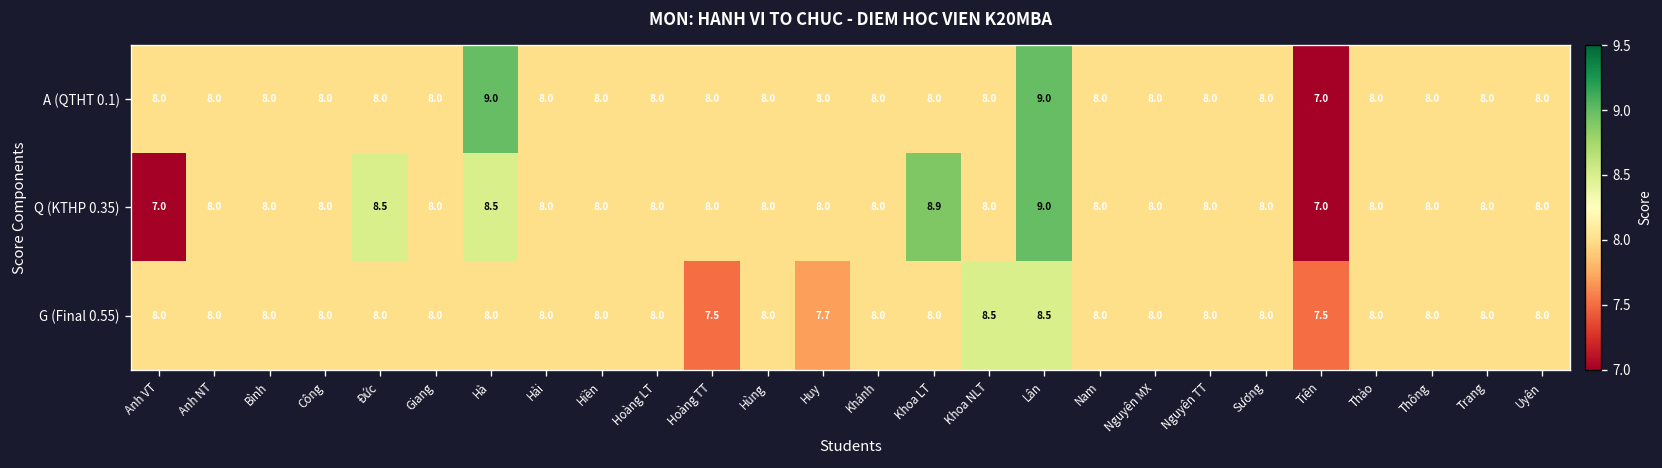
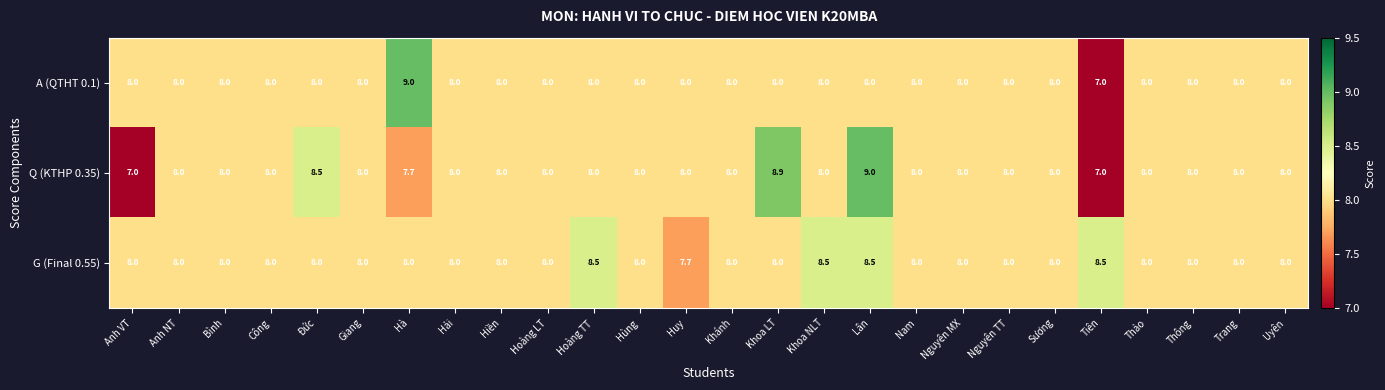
  {
    "A (QTHT 0.1)": {
      "Anh VT": 8.0,
      "Anh NT": 8.0,
      "Bình": 8.0,
      "Công": 8.0,
      "Đức": 8.0,
      "Giang": 8.0,
      "Hà": 9.0,
      "Hải": 8.0,
      "Hiền": 8.0,
      "Hoàng LT": 8.0,
      "Hoàng TT": 8.0,
      "Hùng": 8.0,
      "Huy": 8.0,
      "Khánh": 8.0,
      "Khoa LT": 8.0,
      "Khoa NLT": 8.0,
-     "Lân": 9.0,
+     "Lân": 8.0,
      "Nam": 8.0,
      "Nguyên MX": 8.0,
      "Nguyên TT": 8.0,
      "Sương": 8.0,
      "Tiên": 7.0,
      "Thảo": 8.0,
      "Thông": 8.0,
      "Trang": 8.0,
      "Uyên": 8.0
    },
    "Q (KTHP 0.35)": {
      "Anh VT": 7.0,
      "Anh NT": 8.0,
      "Bình": 8.0,
      "Công": 8.0,
      "Đức": 8.5,
      "Giang": 8.0,
-     "Hà": 8.5,
+     "Hà": 7.7,
      "Hải": 8.0,
      "Hiền": 8.0,
      "Hoàng LT": 8.0,
      "Hoàng TT": 8.0,
      "Hùng": 8.0,
      "Huy": 8.0,
      "Khánh": 8.0,
      "Khoa LT": 8.9,
      "Khoa NLT": 8.0,
      "Lân": 9.0,
      "Nam": 8.0,
      "Nguyên MX": 8.0,
      "Nguyên TT": 8.0,
      "Sương": 8.0,
      "Tiên": 7.0,
      "Thảo": 8.0,
      "Thông": 8.0,
      "Trang": 8.0,
      "Uyên": 8.0
    },
    "G (Final 0.55)": {
      "Anh VT": 8.0,
      "Anh NT": 8.0,
      "Bình": 8.0,
      "Công": 8.0,
      "Đức": 8.0,
      "Giang": 8.0,
      "Hà": 8.0,
      "Hải": 8.0,
      "Hiền": 8.0,
      "Hoàng LT": 8.0,
-     "Hoàng TT": 7.5,
+     "Hoàng TT": 8.5,
      "Hùng": 8.0,
      "Huy": 7.7,
      "Khánh": 8.0,
      "Khoa LT": 8.0,
      "Khoa NLT": 8.5,
      "Lân": 8.5,
      "Nam": 8.0,
      "Nguyên MX": 8.0,
      "Nguyên TT": 8.0,
      "Sương": 8.0,
-     "Tiên": 7.5,
+     "Tiên": 8.5,
      "Thảo": 8.0,
      "Thông": 8.0,
      "Trang": 8.0,
      "Uyên": 8.0
    }
  }
